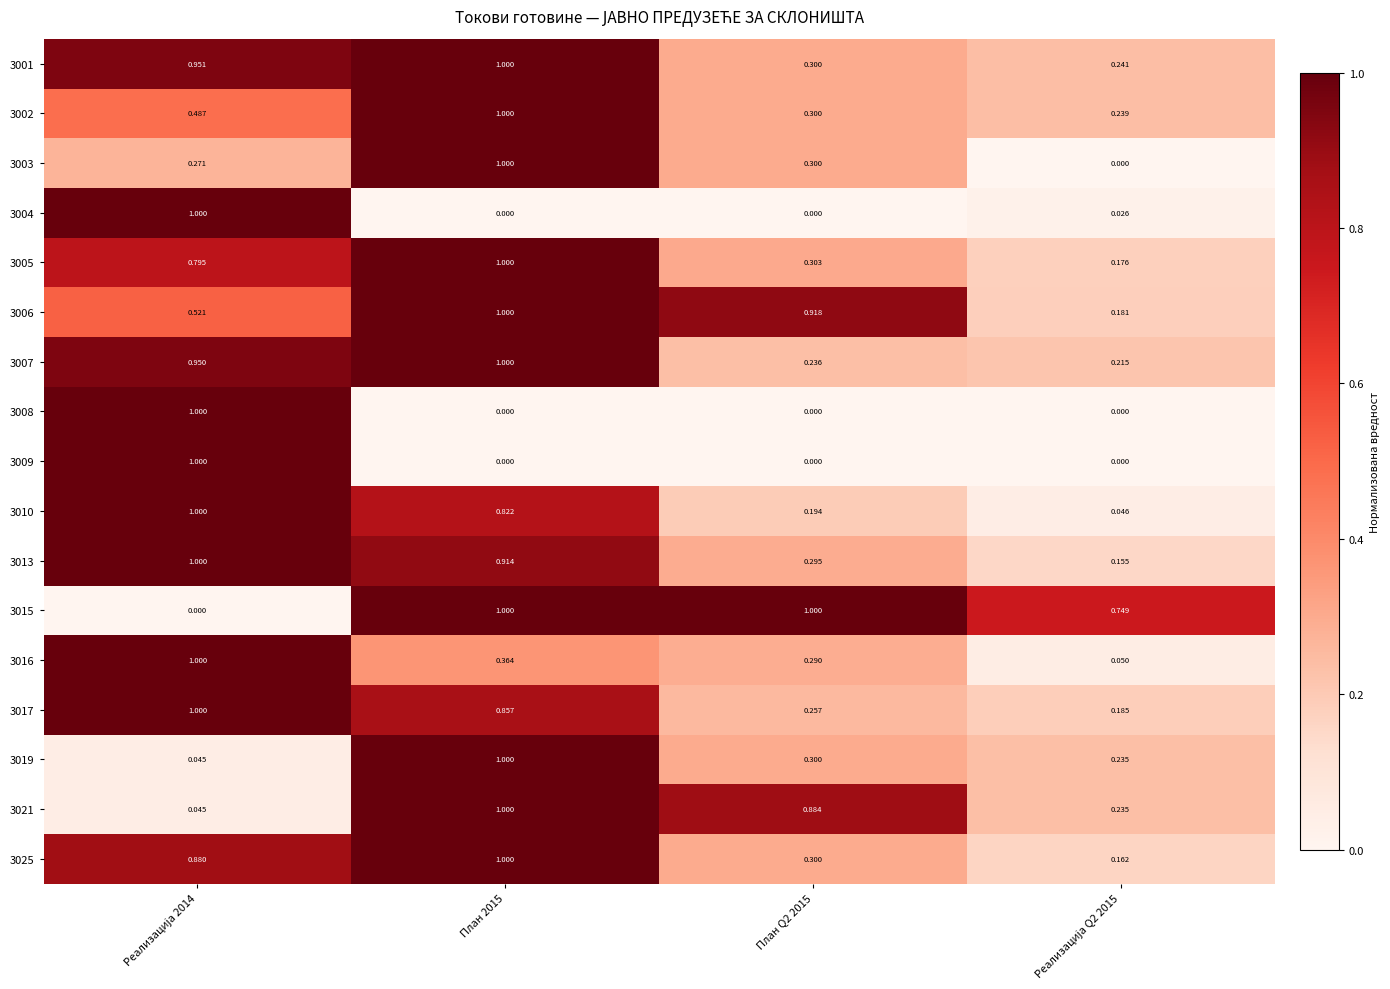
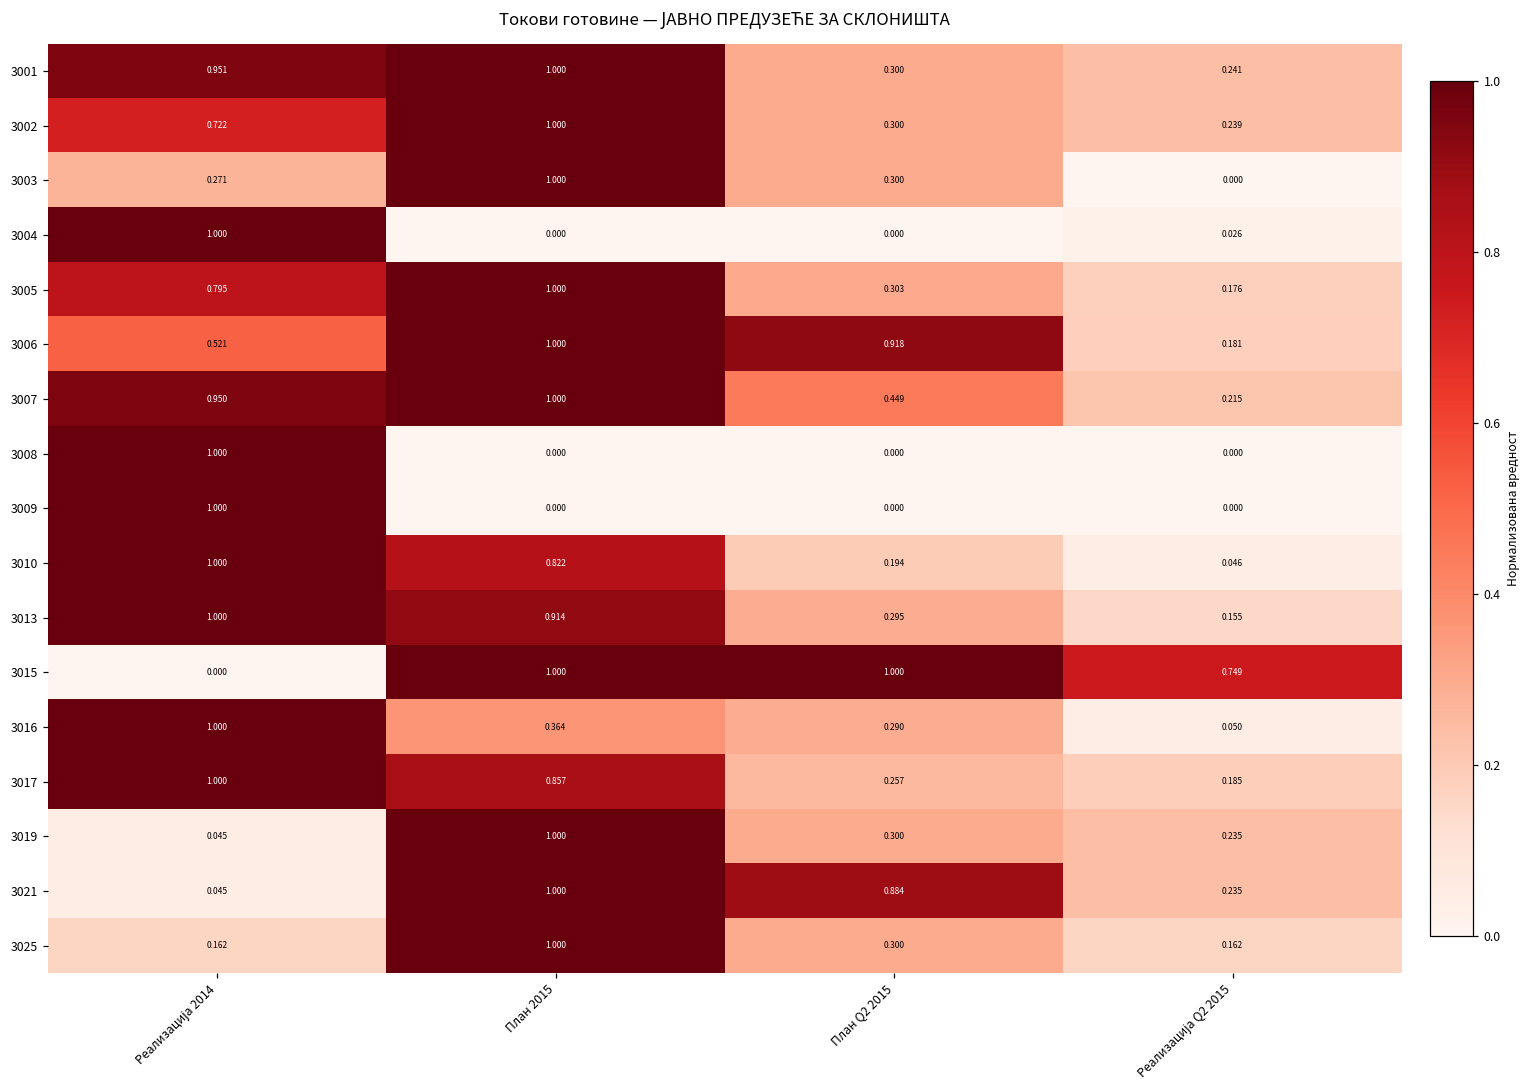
  {
    "3001": {
      "Реализација 2014": 0.951,
      "План 2015": 1.000,
      "План Q2 2015": 0.300,
      "Реализација Q2 2015": 0.241
    },
    "3002": {
-     "Реализација 2014": 0.487,
+     "Реализација 2014": 0.722,
      "План 2015": 1.000,
      "План Q2 2015": 0.300,
      "Реализација Q2 2015": 0.239
    },
    "3003": {
      "Реализација 2014": 0.271,
      "План 2015": 1.000,
      "План Q2 2015": 0.300,
      "Реализација Q2 2015": 0.000
    },
    "3004": {
      "Реализација 2014": 1.000,
      "План 2015": 0.000,
      "План Q2 2015": 0.000,
      "Реализација Q2 2015": 0.026
    },
    "3005": {
      "Реализација 2014": 0.795,
      "План 2015": 1.000,
      "План Q2 2015": 0.303,
      "Реализација Q2 2015": 0.176
    },
    "3006": {
      "Реализација 2014": 0.521,
      "План 2015": 1.000,
      "План Q2 2015": 0.918,
      "Реализација Q2 2015": 0.181
    },
    "3007": {
      "Реализација 2014": 0.950,
      "План 2015": 1.000,
-     "План Q2 2015": 0.236,
+     "План Q2 2015": 0.449,
      "Реализација Q2 2015": 0.215
    },
    "3008": {
      "Реализација 2014": 1.000,
      "План 2015": 0.000,
      "План Q2 2015": 0.000,
      "Реализација Q2 2015": 0.000
    },
    "3009": {
      "Реализација 2014": 1.000,
      "План 2015": 0.000,
      "План Q2 2015": 0.000,
      "Реализација Q2 2015": 0.000
    },
    "3010": {
      "Реализација 2014": 1.000,
      "План 2015": 0.822,
      "План Q2 2015": 0.194,
      "Реализација Q2 2015": 0.046
    },
    "3013": {
      "Реализација 2014": 1.000,
      "План 2015": 0.914,
      "План Q2 2015": 0.295,
      "Реализација Q2 2015": 0.155
    },
    "3015": {
      "Реализација 2014": 0.000,
      "План 2015": 1.000,
      "План Q2 2015": 1.000,
      "Реализација Q2 2015": 0.749
    },
    "3016": {
      "Реализација 2014": 1.000,
      "План 2015": 0.364,
      "План Q2 2015": 0.290,
      "Реализација Q2 2015": 0.050
    },
    "3017": {
      "Реализација 2014": 1.000,
      "План 2015": 0.857,
      "План Q2 2015": 0.257,
      "Реализација Q2 2015": 0.185
    },
    "3019": {
      "Реализација 2014": 0.045,
      "План 2015": 1.000,
      "План Q2 2015": 0.300,
      "Реализација Q2 2015": 0.235
    },
    "3021": {
      "Реализација 2014": 0.045,
      "План 2015": 1.000,
      "План Q2 2015": 0.884,
      "Реализација Q2 2015": 0.235
    },
    "3025": {
-     "Реализација 2014": 0.880,
+     "Реализација 2014": 0.162,
      "План 2015": 1.000,
      "План Q2 2015": 0.300,
      "Реализација Q2 2015": 0.162
    }
  }
